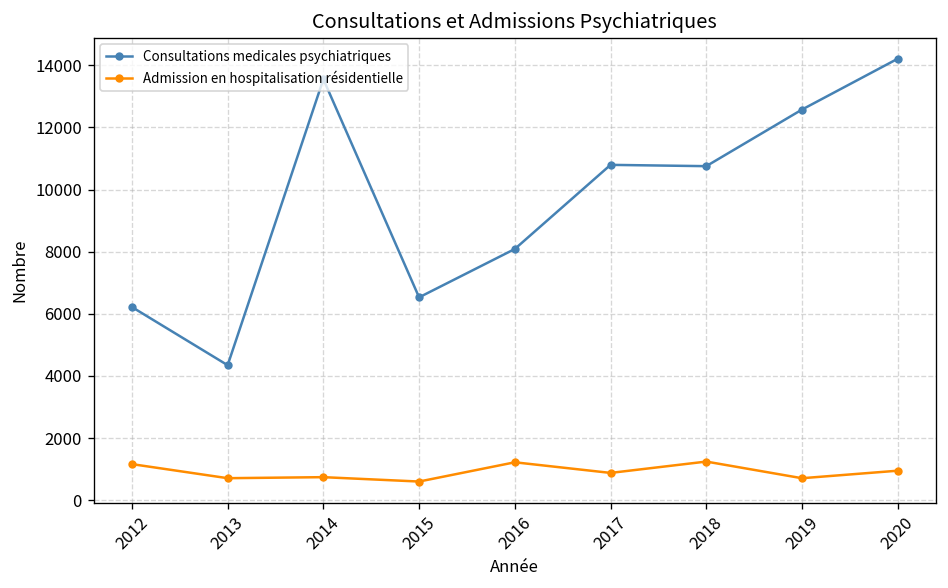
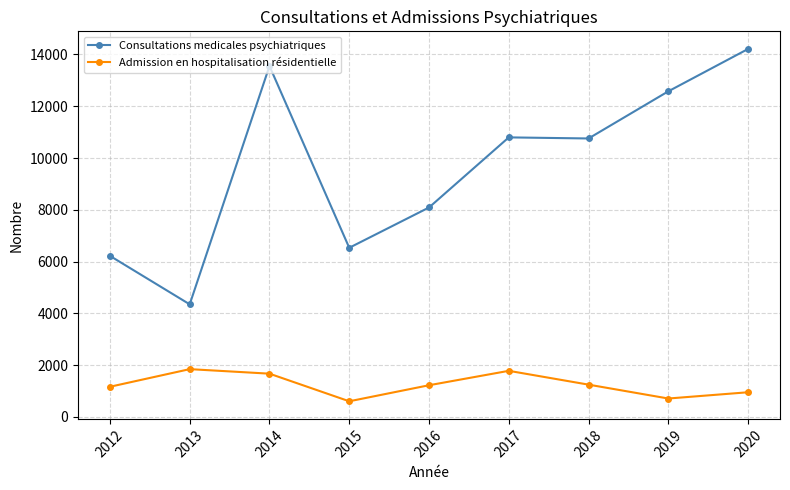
  {
    "Consultations medicales psychiatriques": {
      "2012": 6200,
      "2013": 4300,
      "2015": 6500,
      "2016": 8100,
      "2017": 10800,
      "2018": 10800,
      "2019": 12600,
      "2020": 14200
    },
    "Admission en hospitalisation résidentielle": {
      "2012": 1200,
-     "2013": 700,
-     "2014": 700,
+     "2013": 1800,
+     "2014": 1700,
      "2015": 600,
      "2016": 1200,
-     "2017": 900,
+     "2017": 1800,
      "2018": 1200,
      "2019": 700,
      "2020": 900
    }
  }
